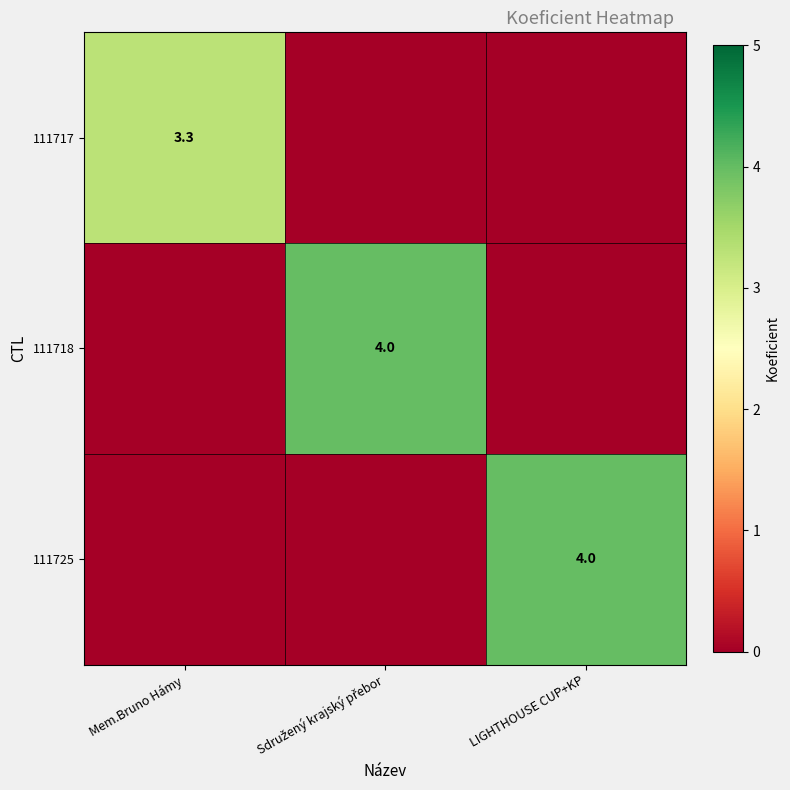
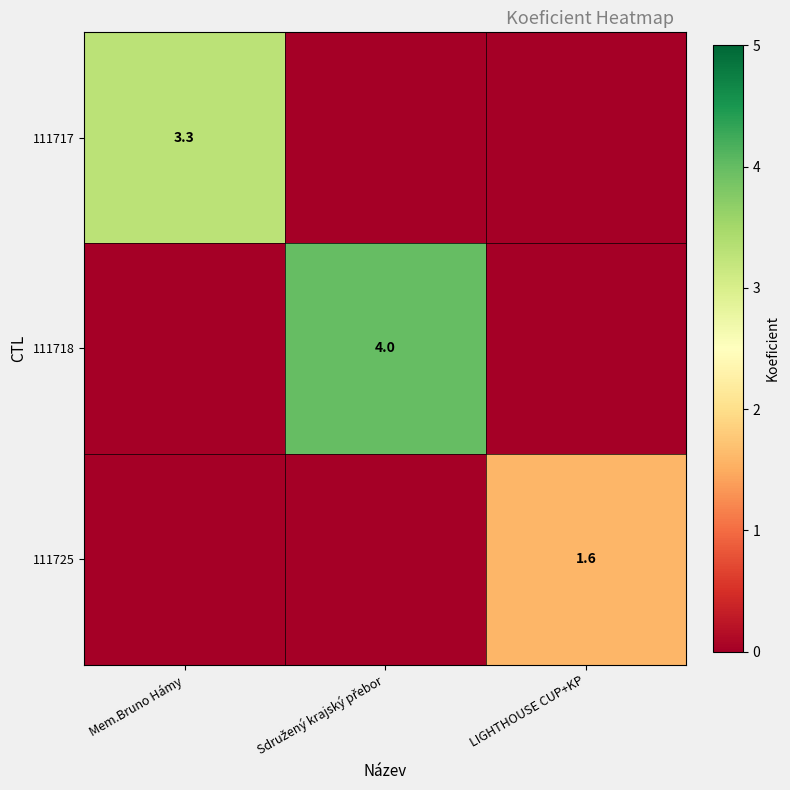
  {
    "111717": {
      "Mem.Bruno Hámy": 3.3
    },
    "111718": {
      "Sdružený krajský přebor": 4.0
    },
    "111725": {
-     "LIGHTHOUSE CUP+KP": 4.0
+     "LIGHTHOUSE CUP+KP": 1.6
    }
  }
